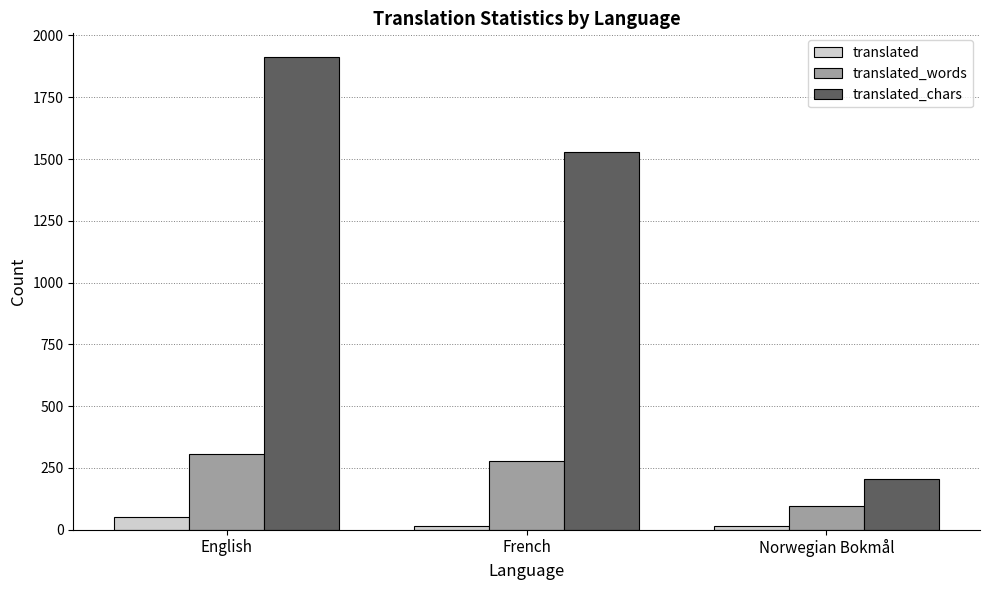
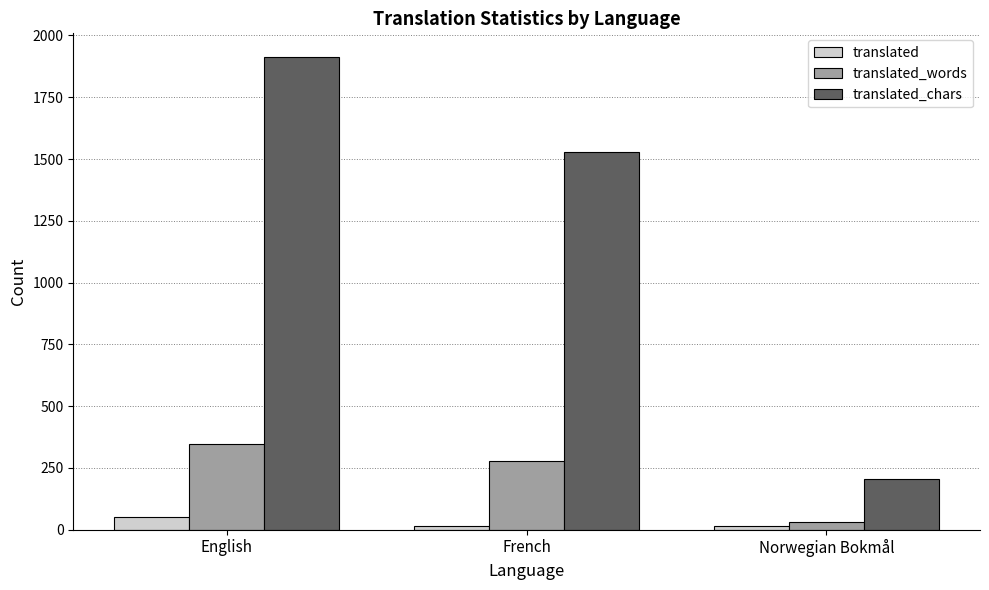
  {
    "translated": {
      "English": 50,
      "French": 20,
      "Norwegian Bokmål": 20
    },
    "translated_words": {
-     "English": 310,
+     "English": 350,
      "French": 280,
-     "Norwegian Bokmål": 100
+     "Norwegian Bokmål": 30
    },
    "translated_chars": {
      "English": 1910,
      "French": 1530,
      "Norwegian Bokmål": 200
    }
  }
